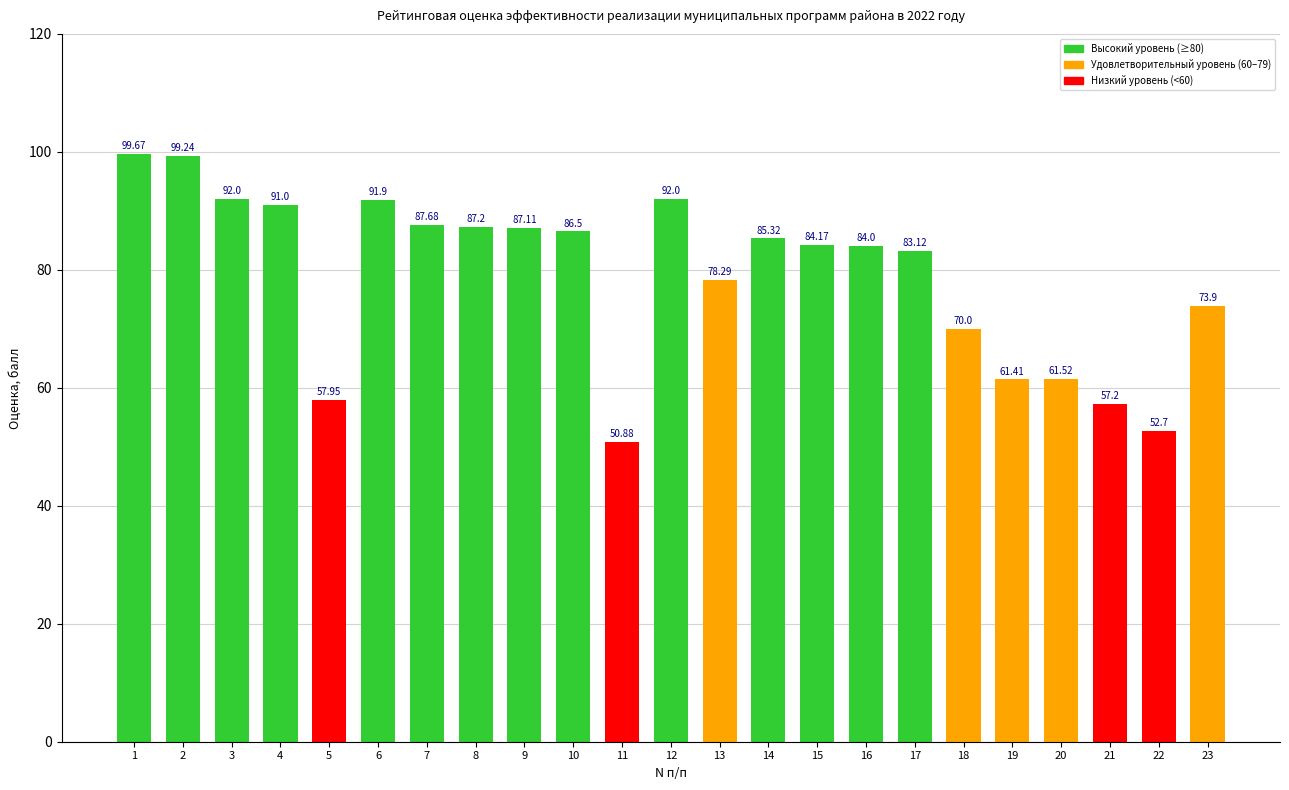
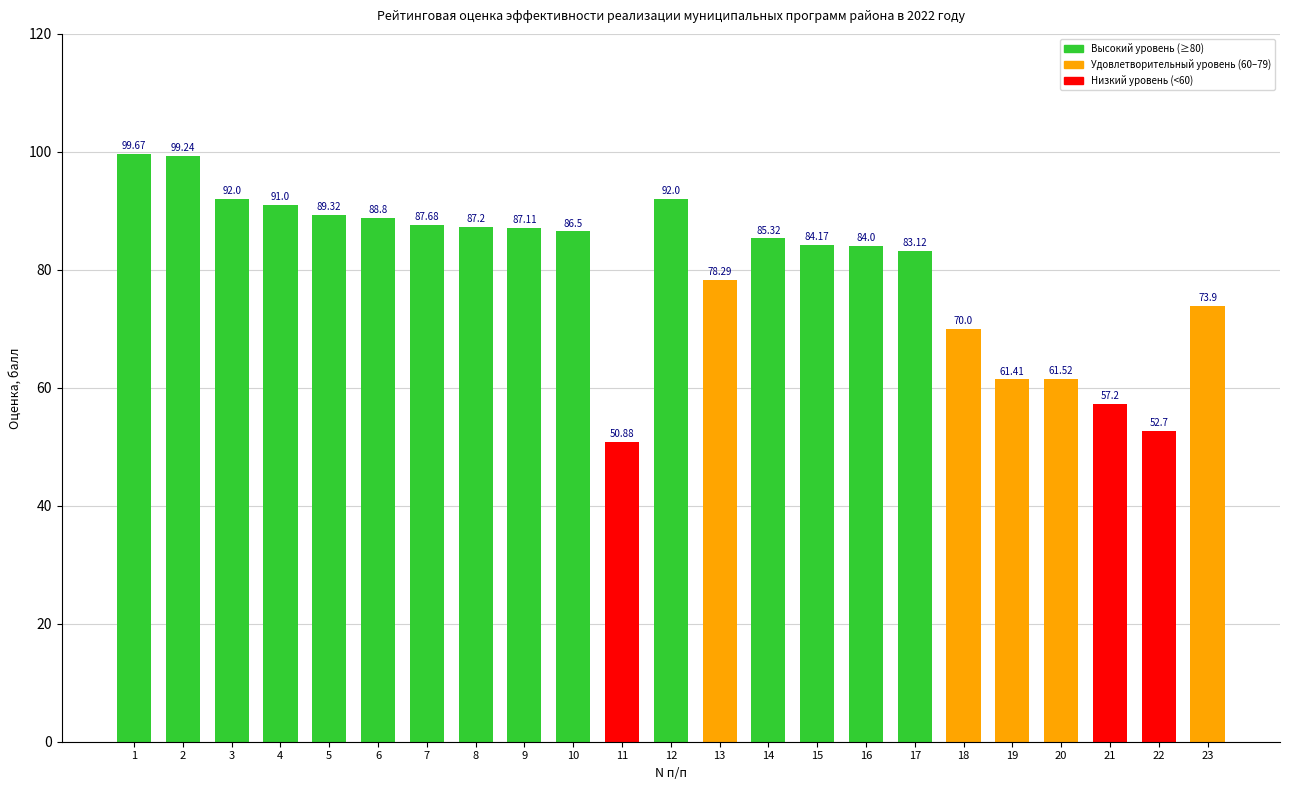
  {
    "1": 99.67,
    "2": 99.24,
    "3": 92.0,
    "4": 91.0,
-   "5": 57.95,
-   "6": 91.9,
+   "5": 89.32,
+   "6": 88.8,
    "7": 87.68,
    "8": 87.2,
    "9": 87.11,
    "10": 86.5,
    "11": 50.88,
    "12": 92.0,
    "13": 78.29,
    "14": 85.32,
    "15": 84.17,
    "16": 84.0,
    "17": 83.12,
    "18": 70.0,
    "19": 61.41,
    "20": 61.52,
    "21": 57.2,
    "22": 52.7,
    "23": 73.9
  }
